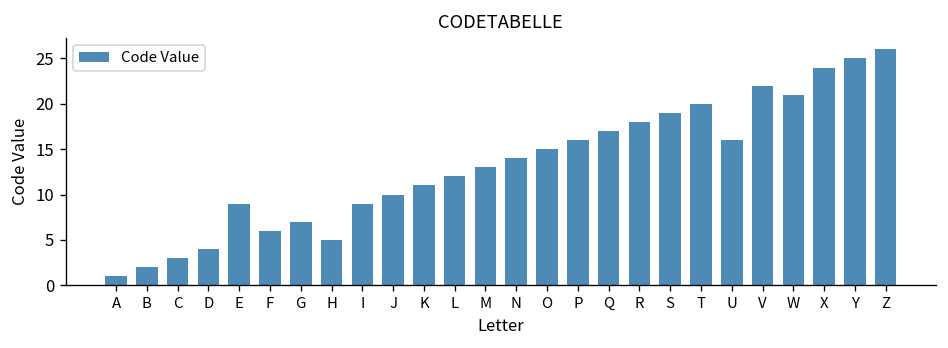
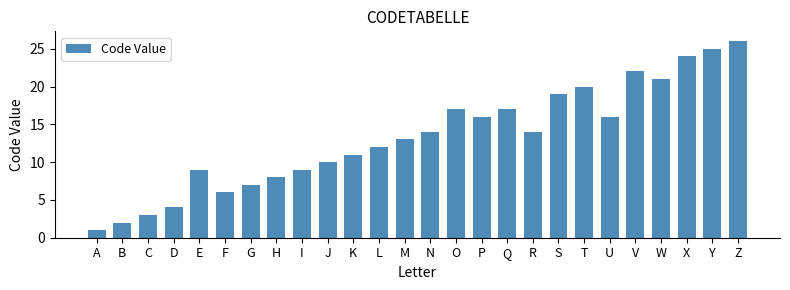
  {
    "A": 1,
    "B": 2,
    "C": 3,
    "D": 4,
    "E": 9,
    "F": 6,
    "G": 7,
-   "H": 5,
+   "H": 8,
    "I": 9,
    "J": 10,
    "K": 11,
    "L": 12,
    "M": 13,
    "N": 14,
-   "O": 15,
+   "O": 17,
    "P": 16,
    "Q": 17,
-   "R": 18,
+   "R": 14,
    "S": 19,
    "T": 20,
    "U": 16,
    "V": 22,
    "W": 21,
    "X": 24,
    "Y": 25,
    "Z": 26
  }
